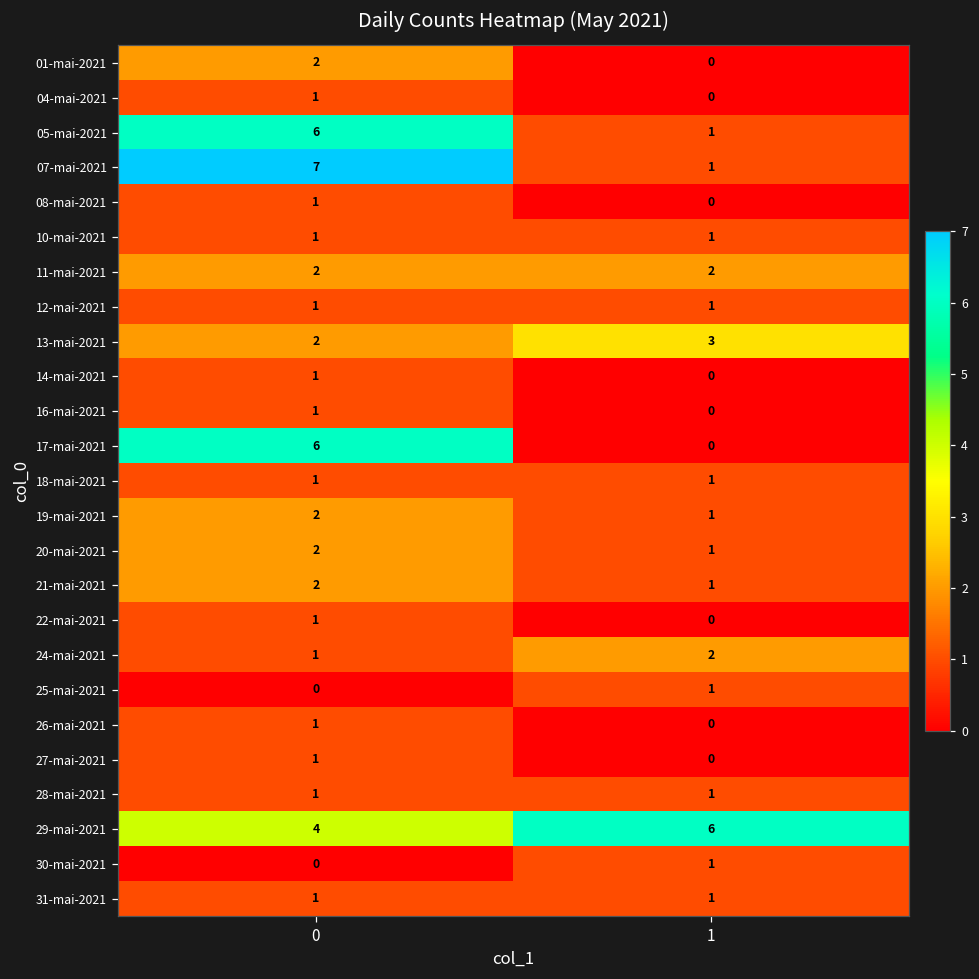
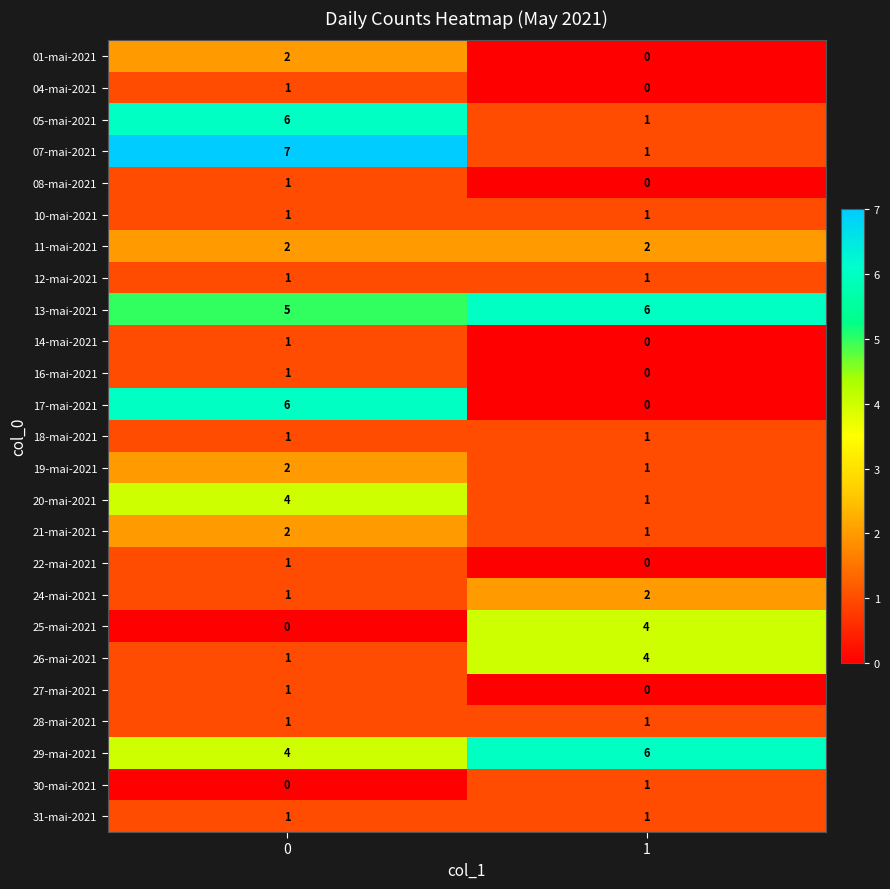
  {
    "01-mai-2021": {
      "0": 2,
      "1": 0
    },
    "04-mai-2021": {
      "0": 1,
      "1": 0
    },
    "05-mai-2021": {
      "0": 6,
      "1": 1
    },
    "07-mai-2021": {
      "0": 7,
      "1": 1
    },
    "08-mai-2021": {
      "0": 1,
      "1": 0
    },
    "10-mai-2021": {
      "0": 1,
      "1": 1
    },
    "11-mai-2021": {
      "0": 2,
      "1": 2
    },
    "12-mai-2021": {
      "0": 1,
      "1": 1
    },
    "13-mai-2021": {
-     "0": 2,
-     "1": 3
+     "0": 5,
+     "1": 6
    },
    "14-mai-2021": {
      "0": 1,
      "1": 0
    },
    "16-mai-2021": {
      "0": 1,
      "1": 0
    },
    "17-mai-2021": {
      "0": 6,
      "1": 0
    },
    "18-mai-2021": {
      "0": 1,
      "1": 1
    },
    "19-mai-2021": {
      "0": 2,
      "1": 1
    },
    "20-mai-2021": {
-     "0": 2,
+     "0": 4,
      "1": 1
    },
    "21-mai-2021": {
      "0": 2,
      "1": 1
    },
    "22-mai-2021": {
      "0": 1,
      "1": 0
    },
    "24-mai-2021": {
      "0": 1,
      "1": 2
    },
    "25-mai-2021": {
      "0": 0,
-     "1": 1
+     "1": 4
    },
    "26-mai-2021": {
      "0": 1,
-     "1": 0
+     "1": 4
    },
    "27-mai-2021": {
      "0": 1,
      "1": 0
    },
    "28-mai-2021": {
      "0": 1,
      "1": 1
    },
    "29-mai-2021": {
      "0": 4,
      "1": 6
    },
    "30-mai-2021": {
      "0": 0,
      "1": 1
    },
    "31-mai-2021": {
      "0": 1,
      "1": 1
    }
  }
